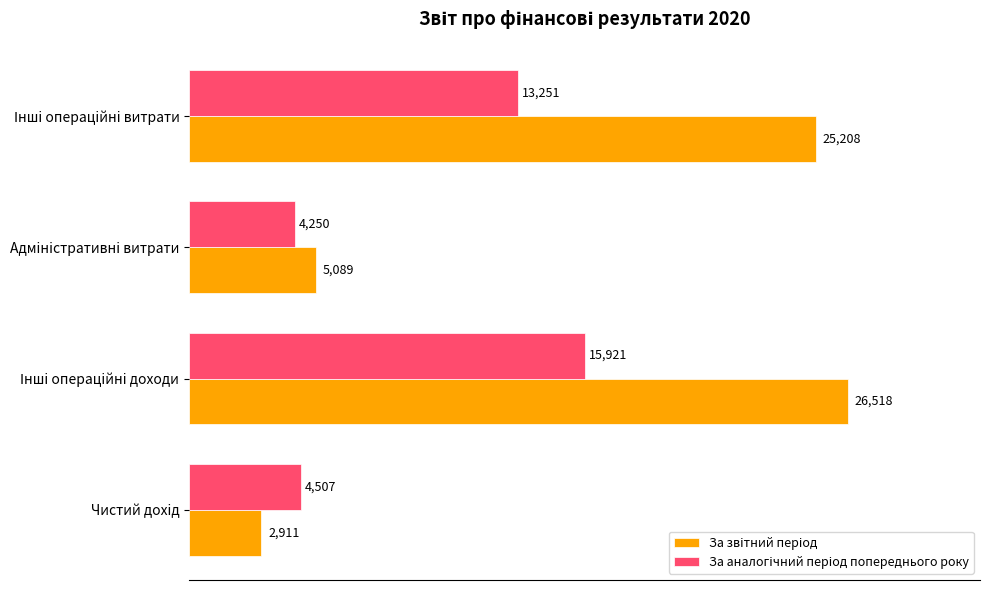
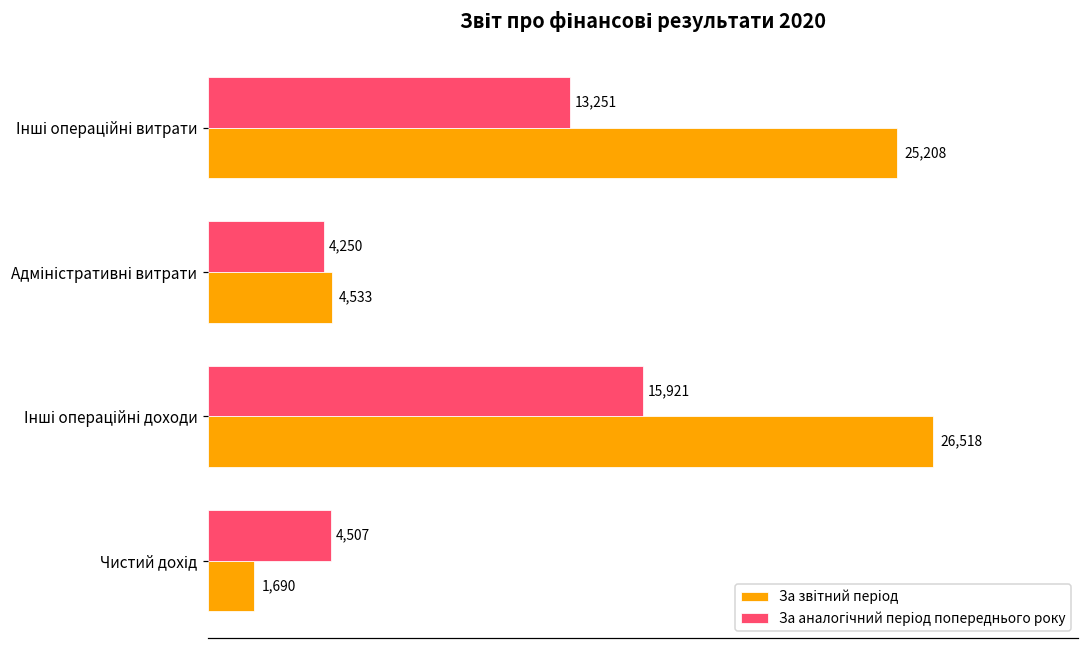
  {
    "За звітний період": {
      "Інші операційні витрати": "25,208",
-     "Адміністративні витрати": "5,089",
+     "Адміністративні витрати": "4,533",
      "Інші операційні доходи": "26,518",
-     "Чистий дохід": "2,911"
+     "Чистий дохід": "1,690"
    },
    "За аналогічний період попереднього року": {
      "Інші операційні витрати": "13,251",
      "Адміністративні витрати": "4,250",
      "Інші операційні доходи": "15,921",
      "Чистий дохід": "4,507"
    }
  }
